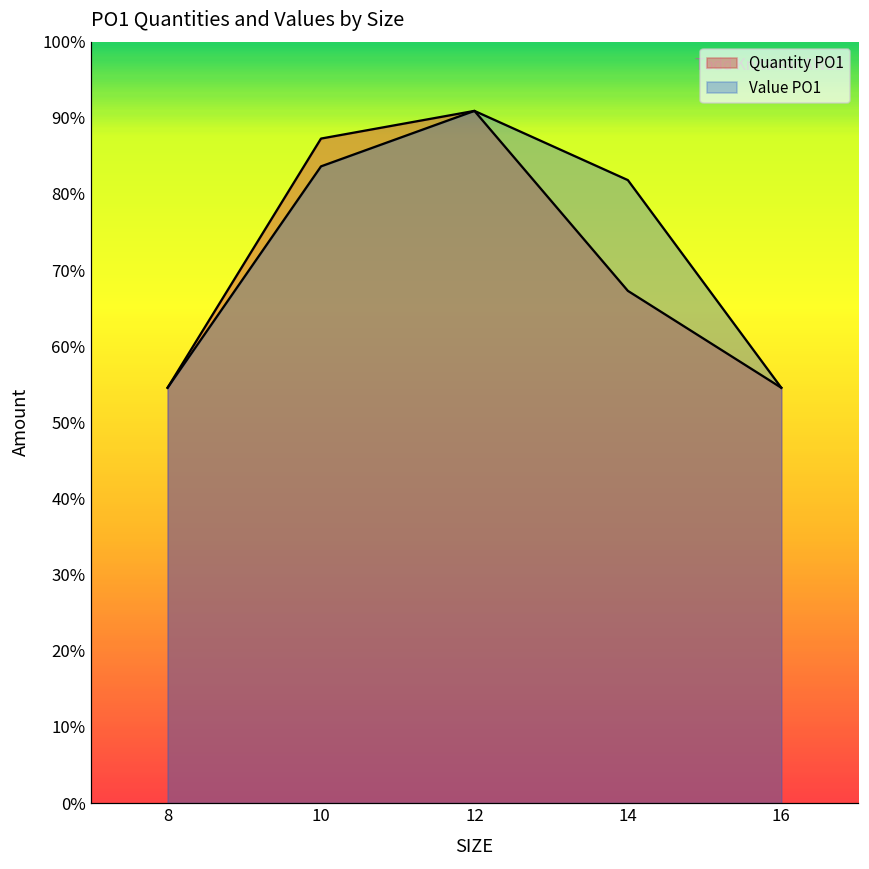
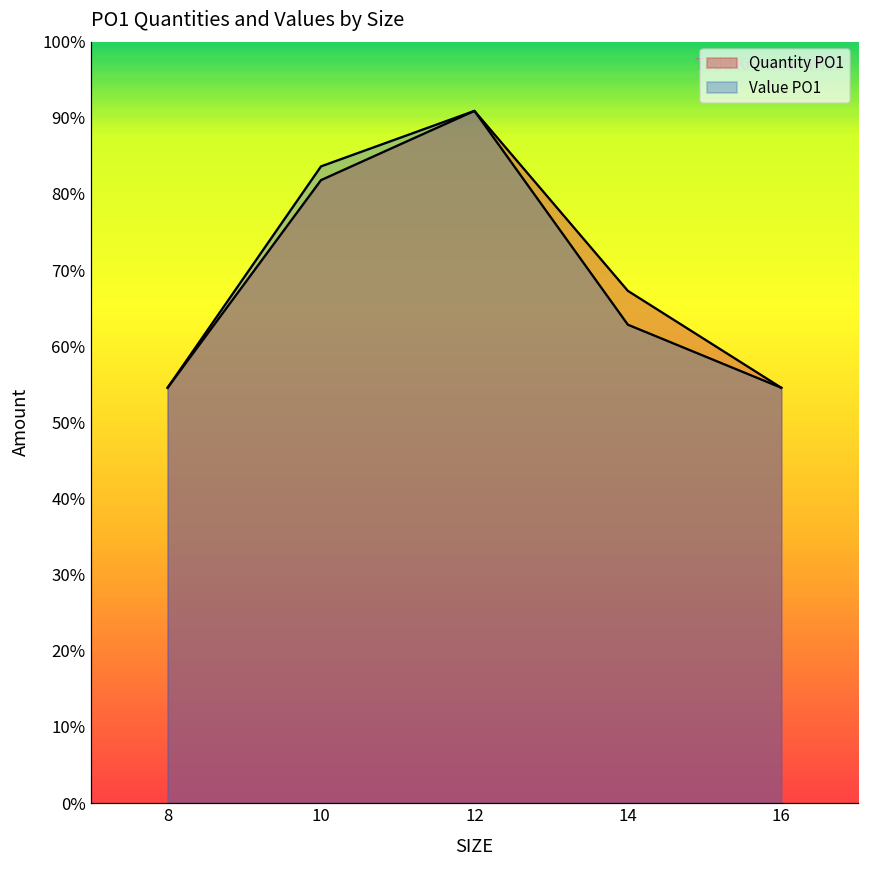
  {
    "Quantity PO1": {
-     "10": "87%",
+     "10": "82%",
      "14": "67%"
    },
    "Value PO1": {
      "10": "84%",
-     "14": "82%"
+     "14": "63%"
    }
  }
